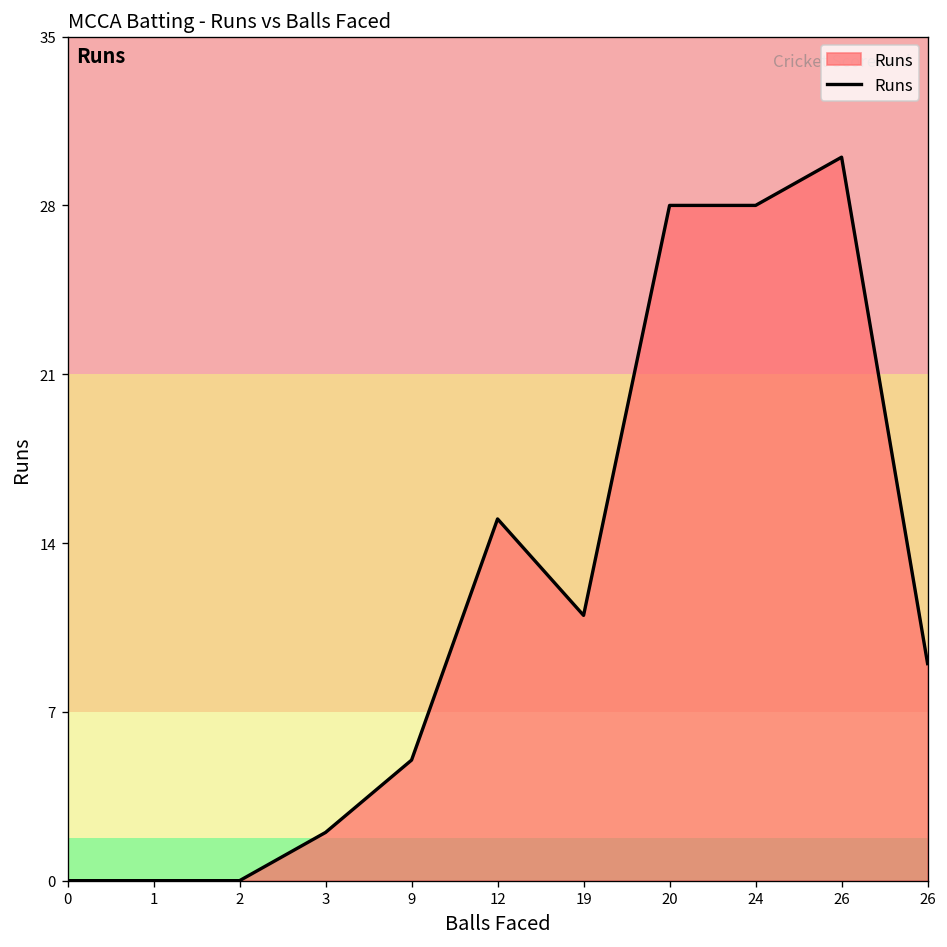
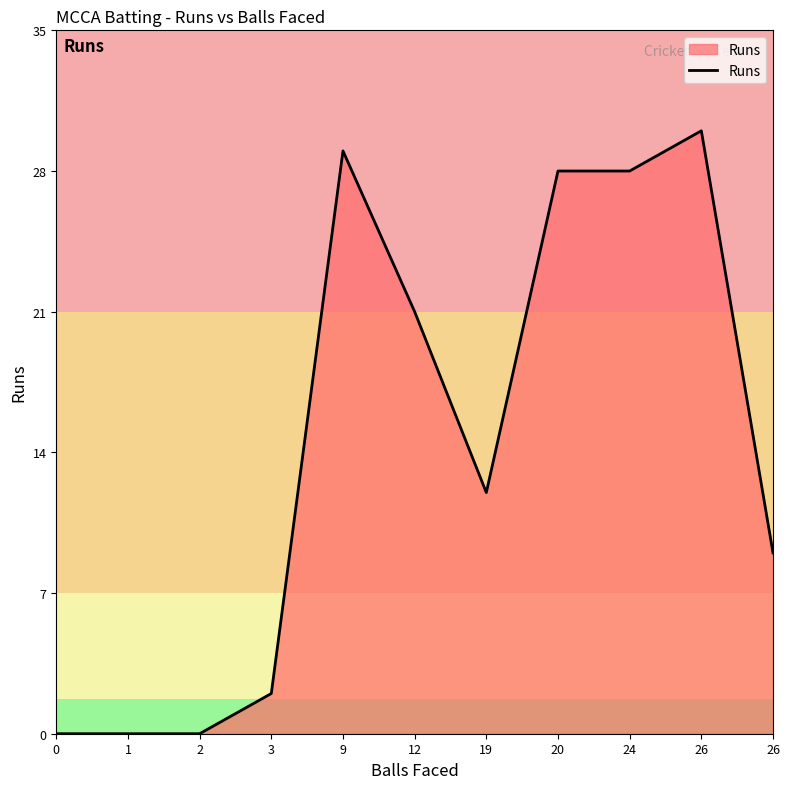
  {
    "0": 0,
    "1": 0,
    "2": 0,
    "3": 2,
-   "9": 5,
-   "12": 15,
-   "19": 11,
+   "9": 29,
+   "12": 21,
+   "19": 12,
    "20": 28,
    "24": 28
  }
